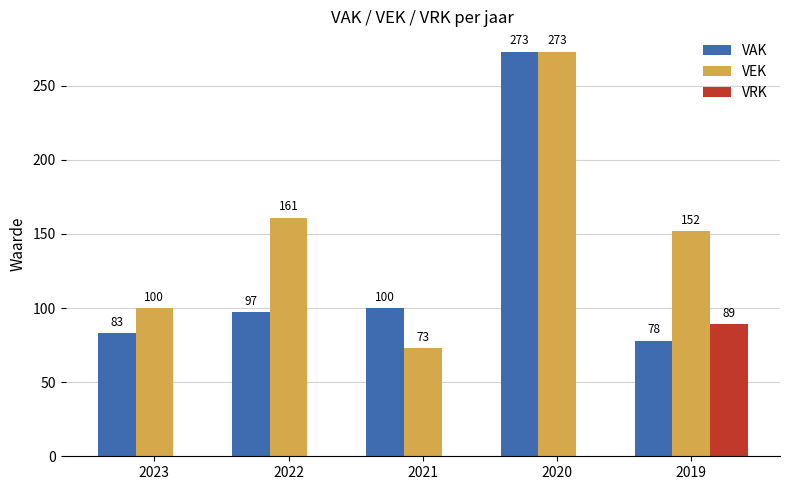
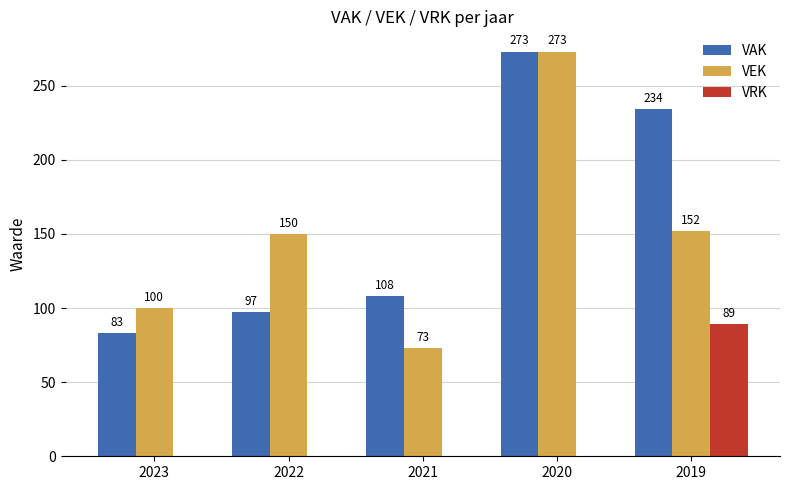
  {
    "VAK": {
      "2023": 83,
      "2022": 97,
-     "2021": 100,
+     "2021": 108,
      "2020": 273,
-     "2019": 78
+     "2019": 234
    },
    "VEK": {
      "2023": 100,
-     "2022": 161,
+     "2022": 150,
      "2021": 73,
      "2020": 273,
      "2019": 152
    },
    "VRK": {
      "2019": 89
    }
  }
